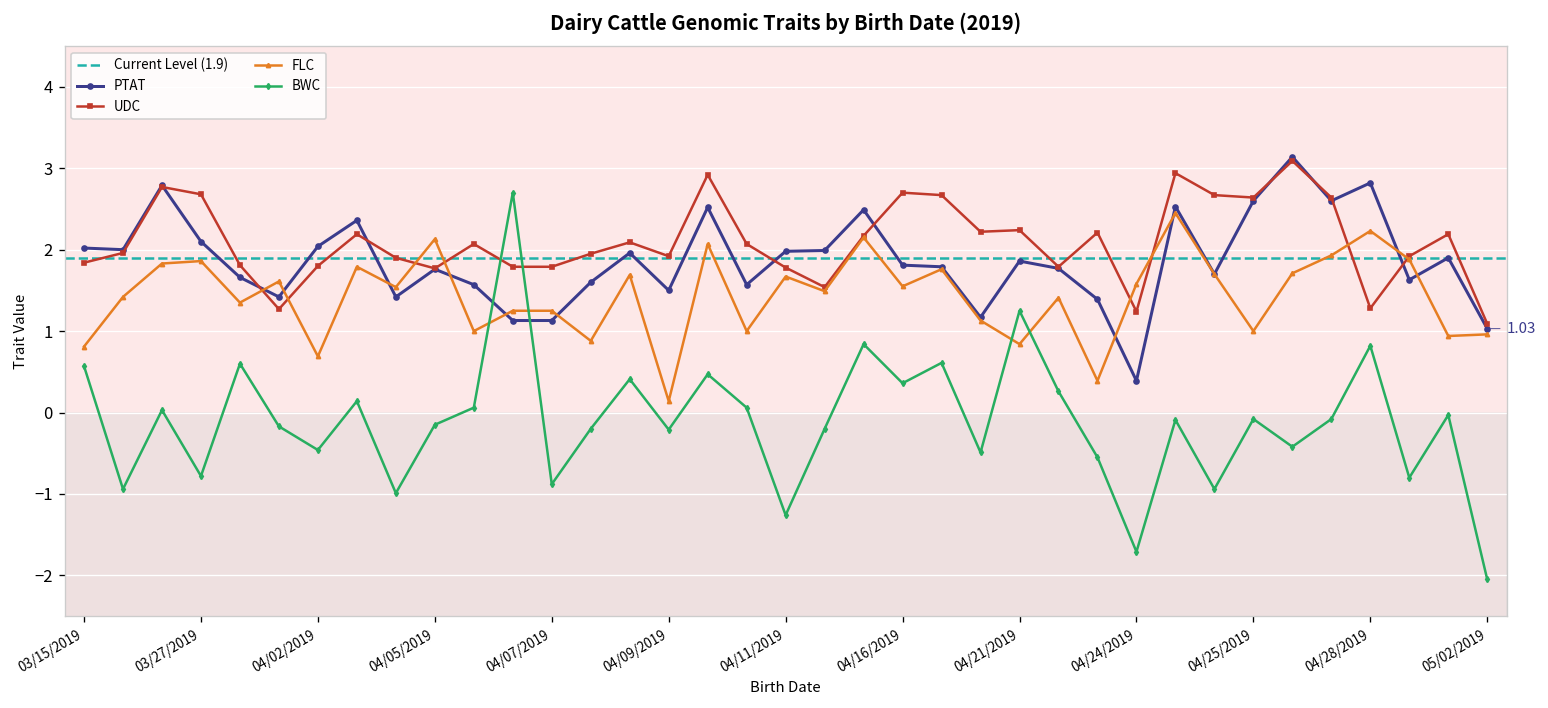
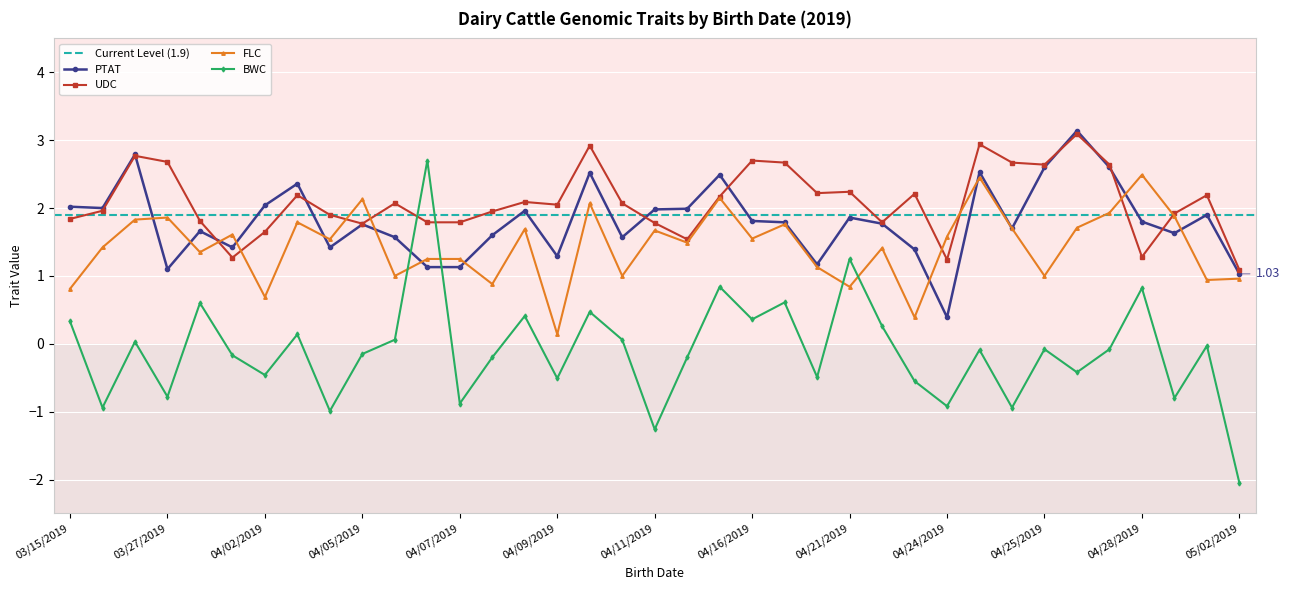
  {
    "PTAT": {
      "03/15/2019": 2.0,
-     "03/27/2019": 2.1,
+     "03/27/2019": 1.1,
      "04/02/2019": 2.0,
      "04/07/2019": 1.1,
-     "04/09/2019": 1.5,
+     "04/09/2019": 1.3,
      "04/11/2019": 2.0,
      "04/16/2019": 1.8,
      "04/21/2019": 1.9,
      "04/24/2019": 0.4,
      "04/25/2019": 2.6,
-     "04/28/2019": 2.8
+     "04/28/2019": 1.8
    },
    "UDC": {
      "03/15/2019": 1.8,
      "03/27/2019": 2.7,
-     "04/02/2019": 1.8,
+     "04/02/2019": 1.7,
      "04/07/2019": 1.8,
-     "04/09/2019": 1.9,
+     "04/09/2019": 2.1,
      "04/11/2019": 1.8,
      "04/16/2019": 2.7,
      "04/21/2019": 2.2,
      "04/24/2019": 1.2,
      "04/25/2019": 2.6,
      "04/28/2019": 1.3
    },
    "FLC": {
      "03/15/2019": 0.8,
      "03/27/2019": 1.9,
      "04/02/2019": 0.7,
      "04/05/2019": 2.1,
      "04/07/2019": 1.3,
      "04/09/2019": 0.1,
      "04/11/2019": 1.7,
      "04/16/2019": 1.6,
      "04/21/2019": 0.8,
      "04/24/2019": 1.6,
      "04/25/2019": 1.0,
-     "04/28/2019": 2.2
+     "04/28/2019": 2.5
    },
    "BWC": {
-     "03/15/2019": 0.6,
+     "03/15/2019": 0.3,
      "03/27/2019": -0.8,
      "04/02/2019": -0.5,
      "04/05/2019": -0.2,
      "04/07/2019": -0.9,
-     "04/09/2019": -0.2,
+     "04/09/2019": -0.5,
      "04/11/2019": -1.3,
      "04/16/2019": 0.4,
      "04/21/2019": 1.3,
-     "04/24/2019": -1.7,
+     "04/24/2019": -0.9,
      "04/25/2019": -0.1,
      "04/28/2019": 0.8,
      "05/02/2019": -2.1
    }
  }
